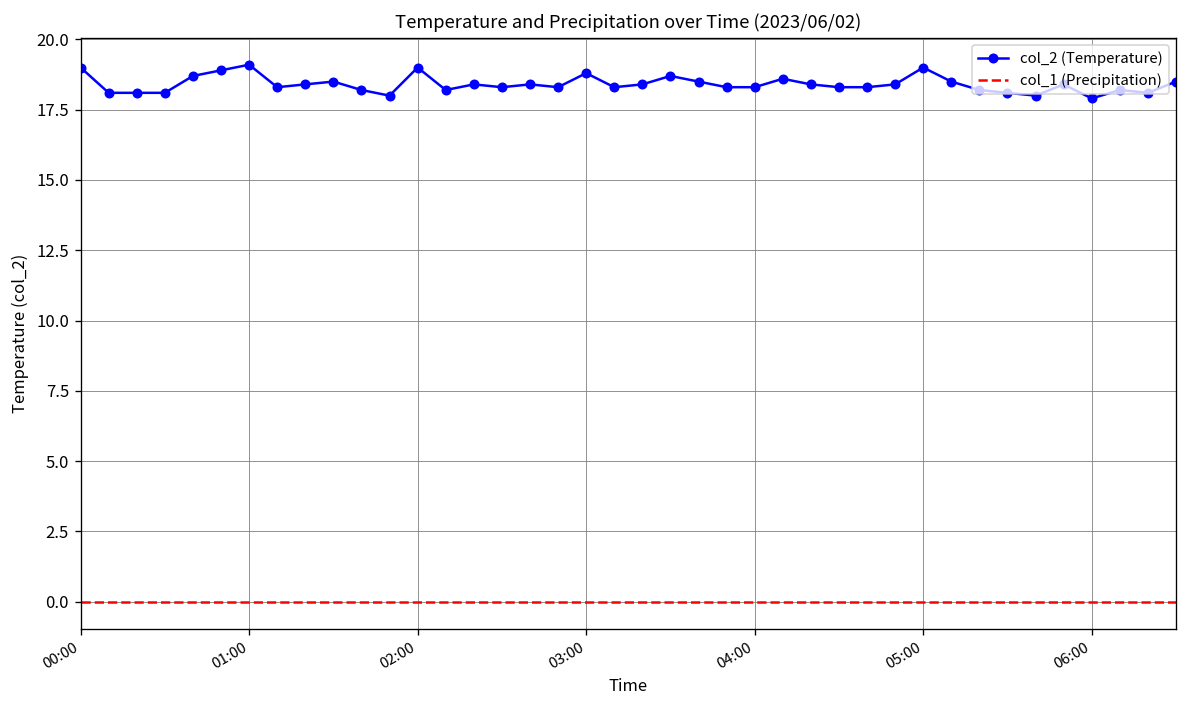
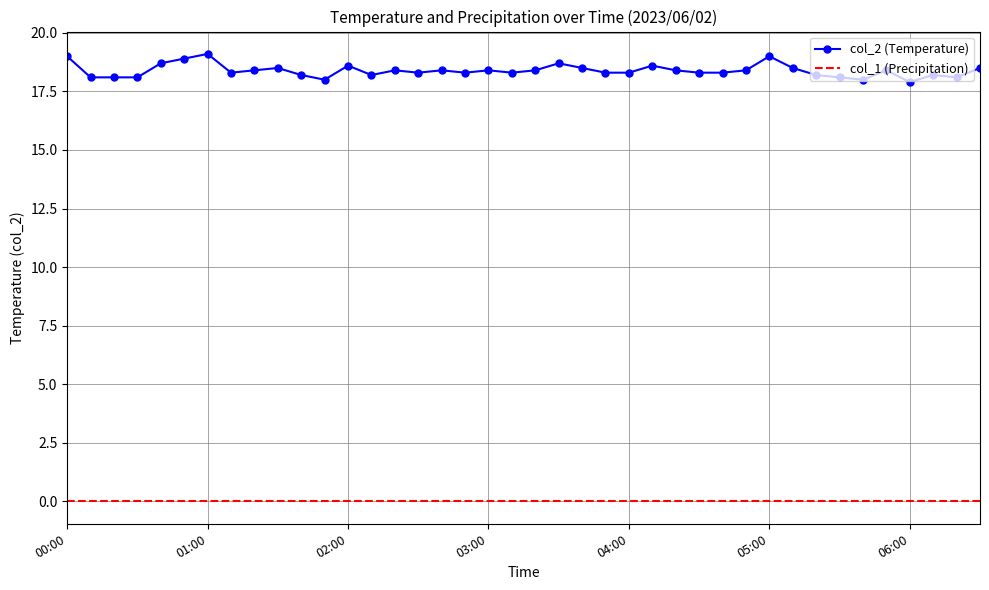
  {
    "col_2 (Temperature)": {
      "00:00": 19.0,
      "01:00": 19.1,
-     "02:00": 19.0,
-     "03:00": 18.8,
+     "02:00": 18.6,
+     "03:00": 18.4,
      "04:00": 18.3,
      "05:00": 19.0,
      "06:00": 17.9
    },
    "col_1 (Precipitation)": {
      "00:00": 0.0,
      "01:00": 0.0,
      "02:00": 0.0,
      "03:00": 0.0,
      "04:00": 0.0,
      "05:00": 0.0,
      "06:00": 0.0
    }
  }
